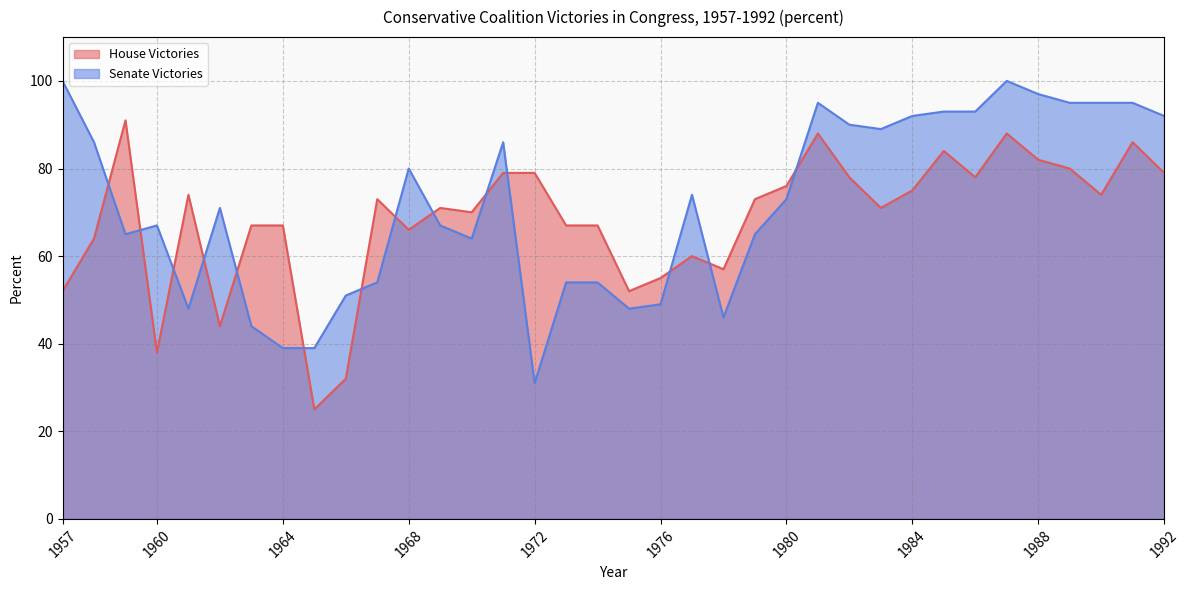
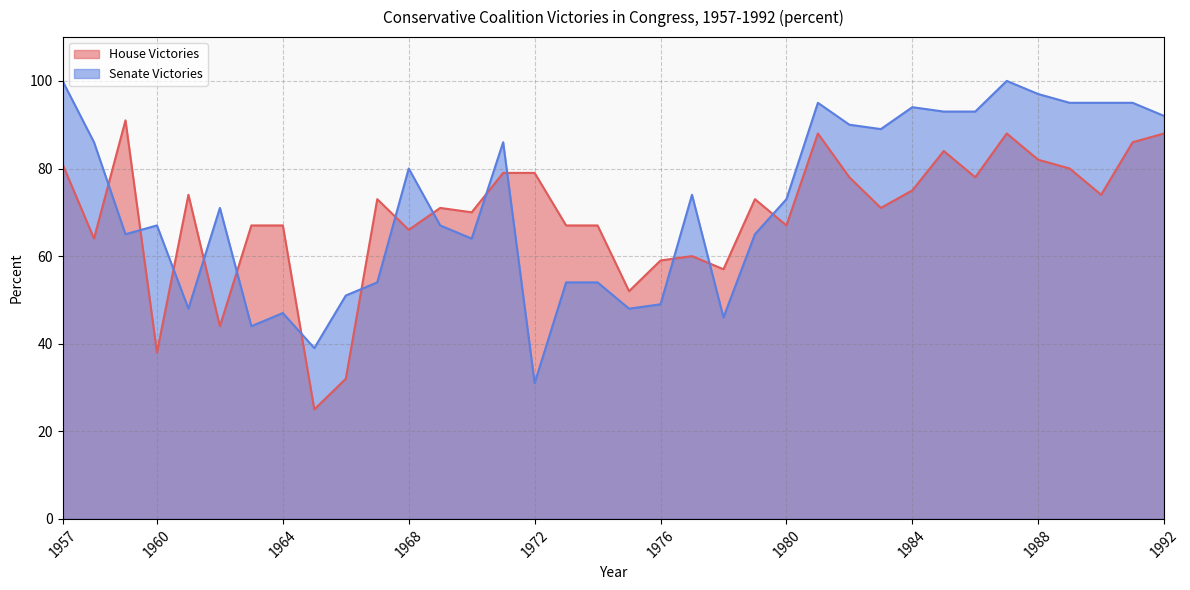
  {
    "House Victories": {
-     "1957": 52,
+     "1957": 81,
      "1960": 38,
      "1964": 67,
      "1968": 66,
      "1972": 79,
-     "1976": 55,
-     "1980": 76,
+     "1976": 59,
+     "1980": 67,
      "1984": 75,
      "1988": 82,
-     "1992": 79
+     "1992": 88
    },
    "Senate Victories": {
      "1957": 100,
      "1960": 67,
-     "1964": 39,
+     "1964": 47,
      "1968": 80,
      "1972": 31,
      "1976": 49,
      "1980": 73,
-     "1984": 92,
+     "1984": 94,
      "1988": 97,
      "1992": 92
    }
  }
